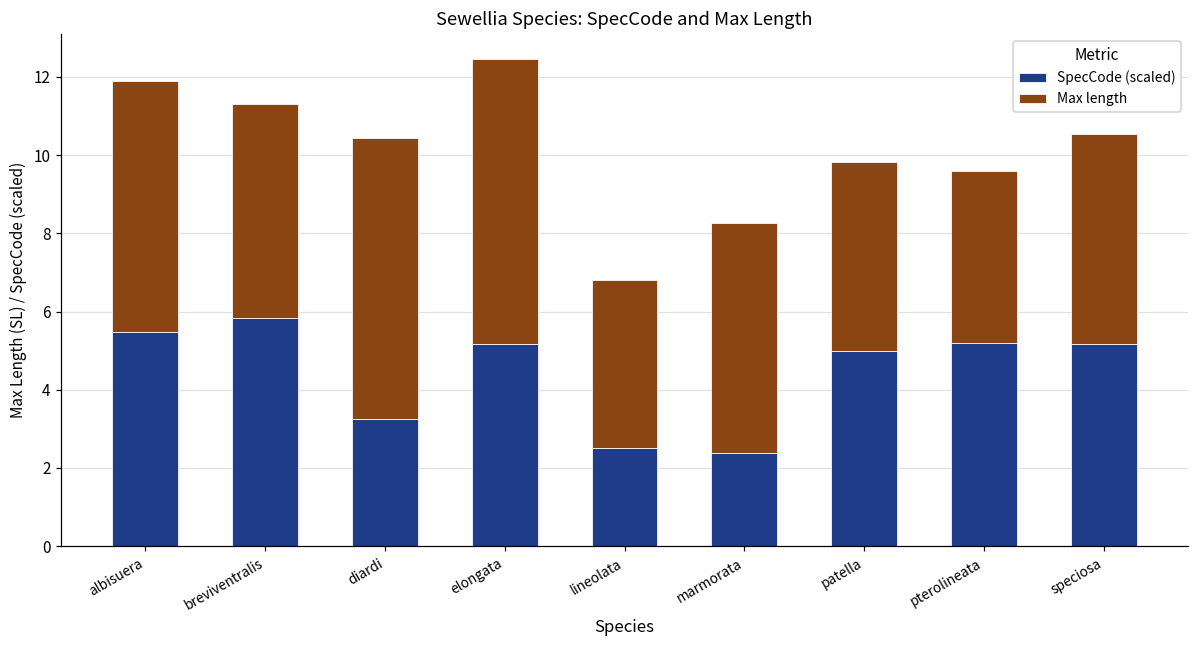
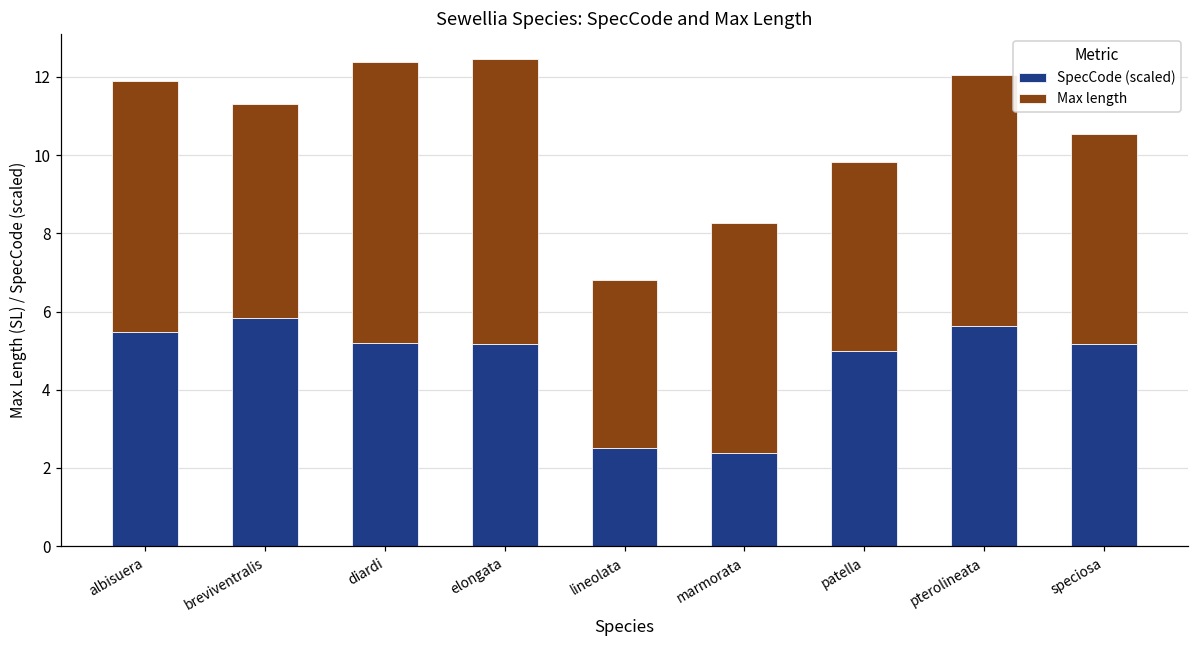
  {
    "SpecCode (scaled)": {
      "albisuera": 5.5,
      "breviventralis": 5.8,
-     "diardi": 3.3,
+     "diardi": 5.2,
      "elongata": 5.2,
      "lineolata": 2.5,
      "marmorata": 2.4,
      "patella": 5.0,
-     "pterolineata": 5.2,
+     "pterolineata": 5.6,
      "speciosa": 5.2
    },
    "Max length": {
      "albisuera": 6.4,
      "breviventralis": 5.5,
      "diardi": 7.2,
      "elongata": 7.3,
      "lineolata": 4.3,
      "marmorata": 5.9,
      "patella": 4.8,
-     "pterolineata": 4.4,
+     "pterolineata": 6.4,
      "speciosa": 5.4
    }
  }
